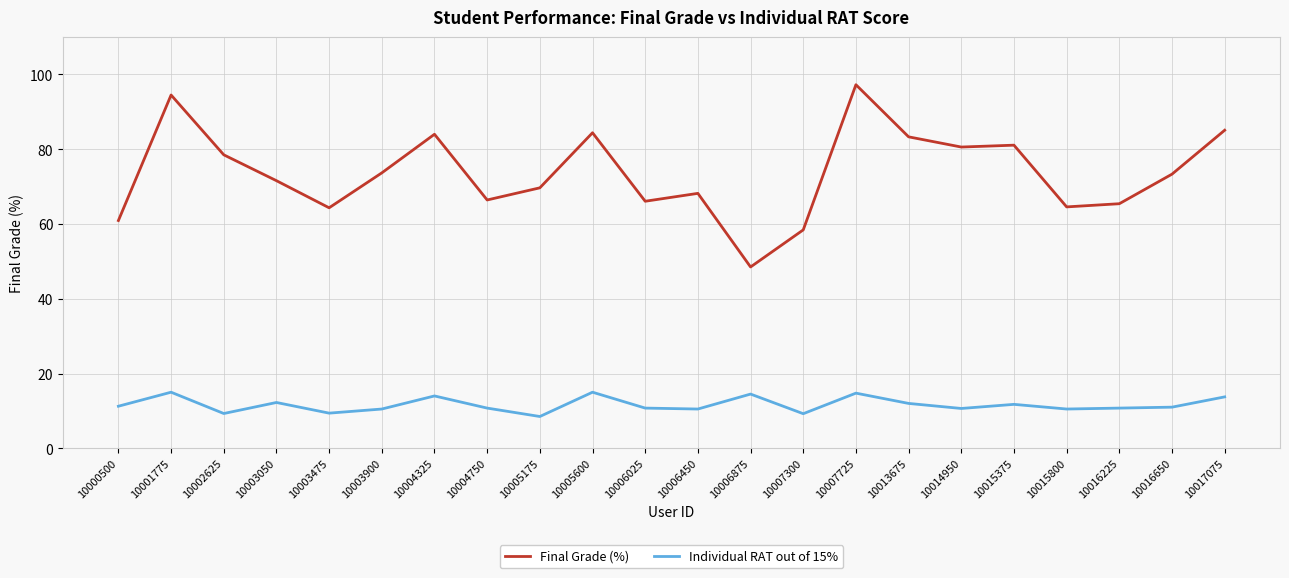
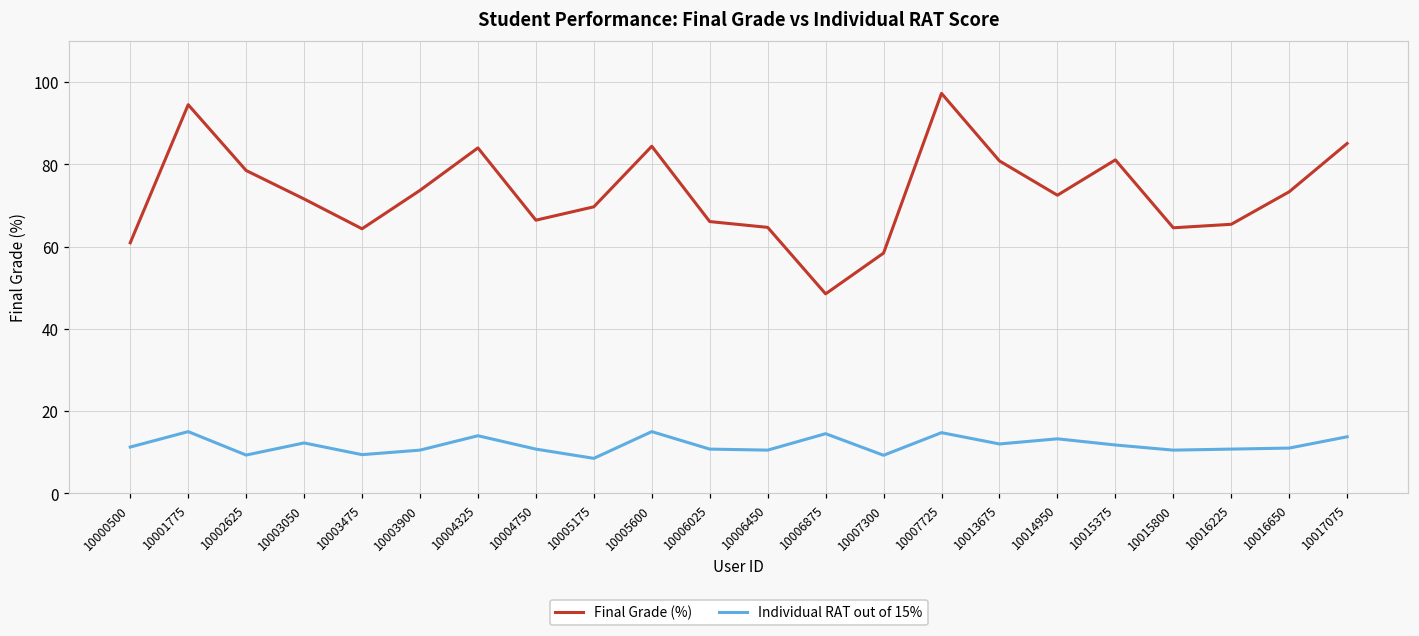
  {
    "Final Grade (%)": {
      "10000500": 61,
      "10001775": 95,
      "10002625": 79,
      "10003050": 72,
      "10003475": 64,
      "10003900": 74,
      "10004325": 84,
      "10004750": 66,
      "10005175": 70,
      "10005600": 84,
      "10006025": 66,
-     "10006450": 68,
+     "10006450": 65,
      "10006875": 49,
      "10007300": 58,
      "10007725": 97,
-     "10013675": 83,
-     "10014950": 81,
+     "10013675": 81,
+     "10014950": 72,
      "10015375": 81,
      "10015800": 65,
      "10016225": 65,
      "10016650": 73,
      "10017075": 85
    },
    "Individual RAT out of 15%": {
      "10000500": 11,
      "10001775": 15,
      "10002625": 9,
      "10003050": 12,
      "10003475": 9,
      "10003900": 11,
      "10004325": 14,
      "10004750": 11,
      "10005175": 9,
      "10005600": 15,
      "10006025": 11,
      "10006450": 11,
      "10006875": 15,
      "10007300": 9,
      "10007725": 15,
      "10013675": 12,
-     "10014950": 11,
+     "10014950": 13,
      "10015375": 12,
      "10015800": 11,
      "10016225": 11,
      "10016650": 11,
      "10017075": 14
    }
  }
